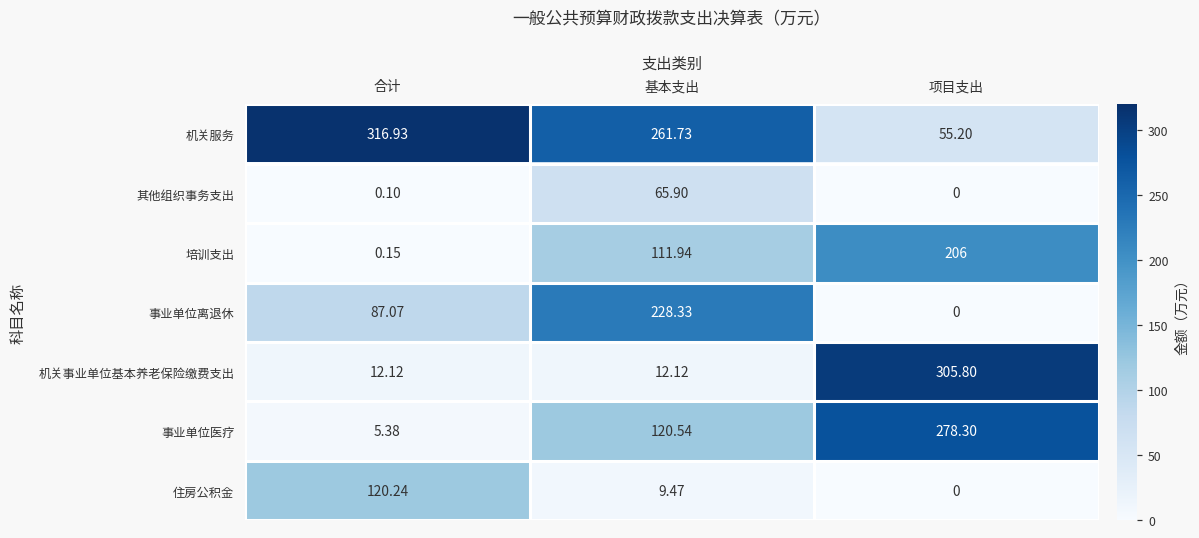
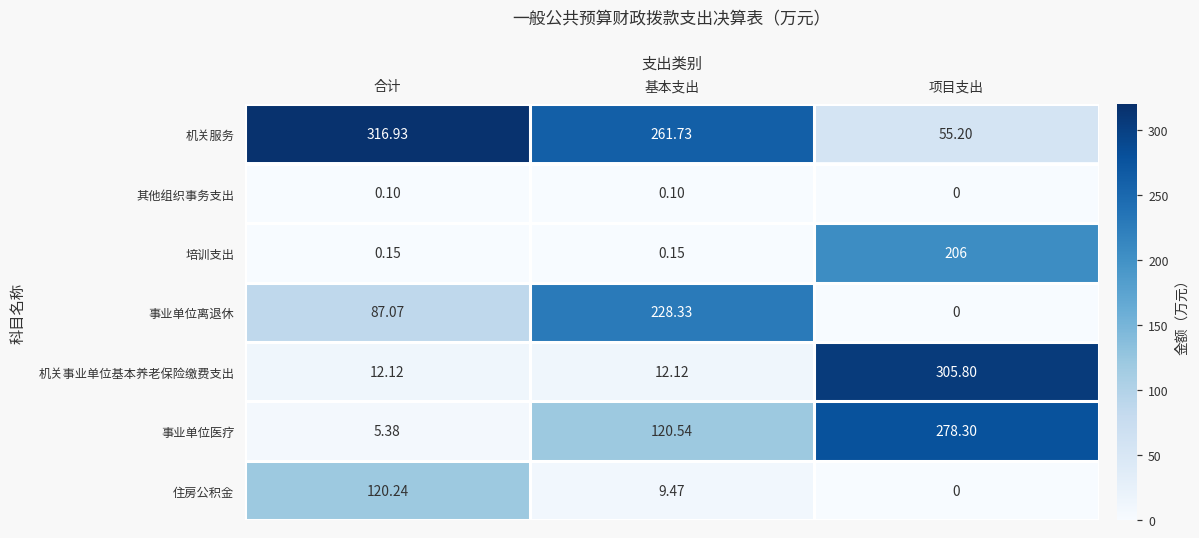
  {
    "机关服务": {
      "合计": 316.93,
      "基本支出": 261.73,
      "项目支出": 55.20
    },
    "其他组织事务支出": {
      "合计": 0.10,
-     "基本支出": 65.90,
+     "基本支出": 0.10,
      "项目支出": 0
    },
    "培训支出": {
      "合计": 0.15,
-     "基本支出": 111.94,
+     "基本支出": 0.15,
      "项目支出": 206
    },
    "事业单位离退休": {
      "合计": 87.07,
      "基本支出": 228.33,
      "项目支出": 0
    },
    "机关事业单位基本养老保险缴费支出": {
      "合计": 12.12,
      "基本支出": 12.12,
      "项目支出": 305.80
    },
    "事业单位医疗": {
      "合计": 5.38,
      "基本支出": 120.54,
      "项目支出": 278.30
    },
    "住房公积金": {
      "合计": 120.24,
      "基本支出": 9.47,
      "项目支出": 0
    }
  }
